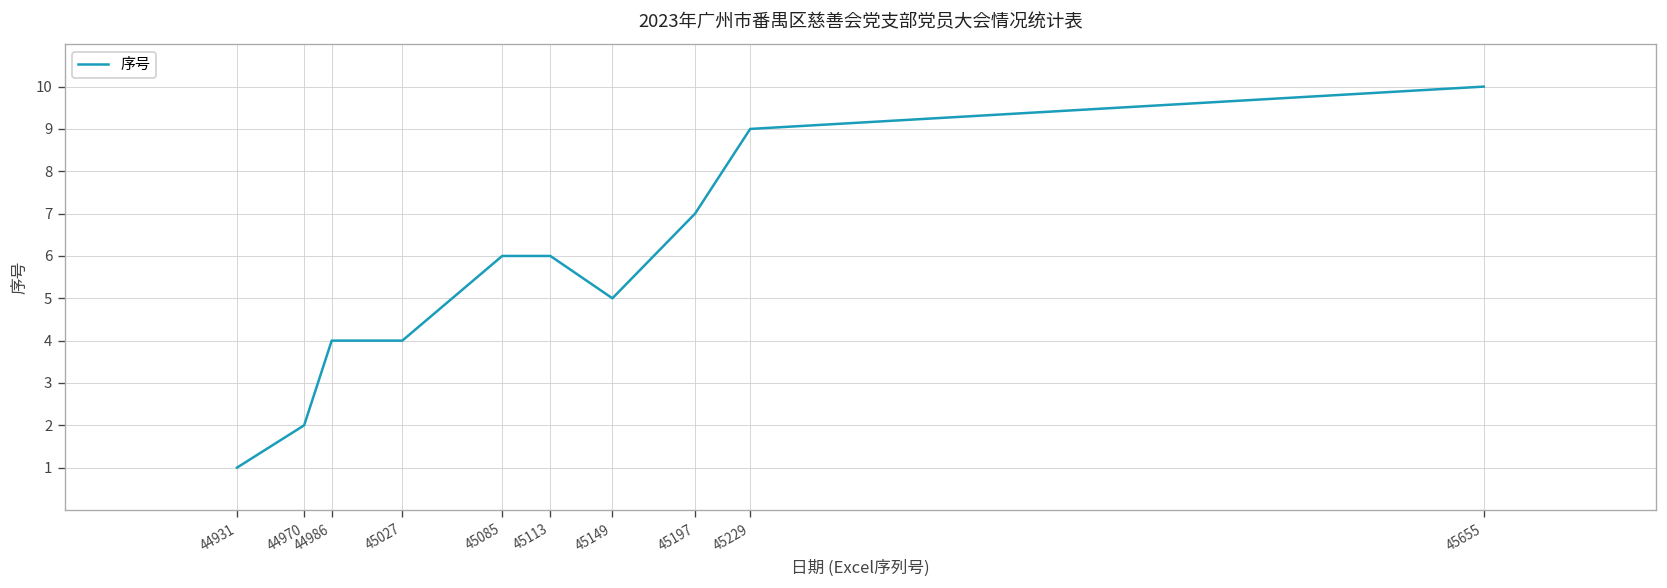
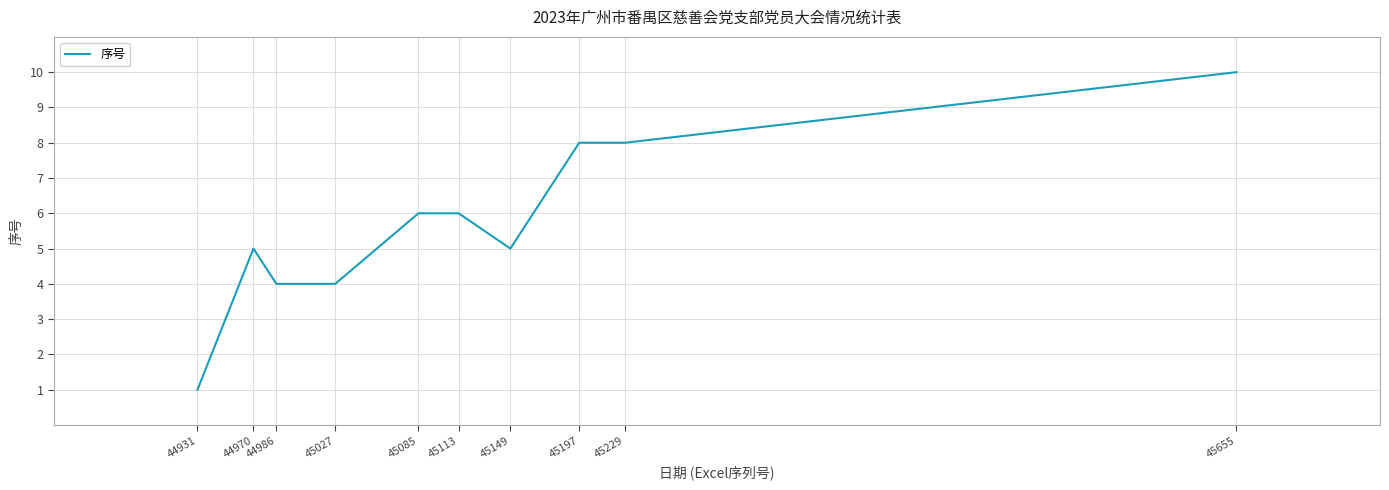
  {
    "44931": 1,
-   "44970": 2,
+   "44970": 5,
    "44986": 4,
    "45027": 4,
    "45085": 6,
    "45113": 6,
    "45149": 5,
-   "45197": 7,
-   "45229": 9,
+   "45197": 8,
+   "45229": 8,
    "45655": 10
  }
